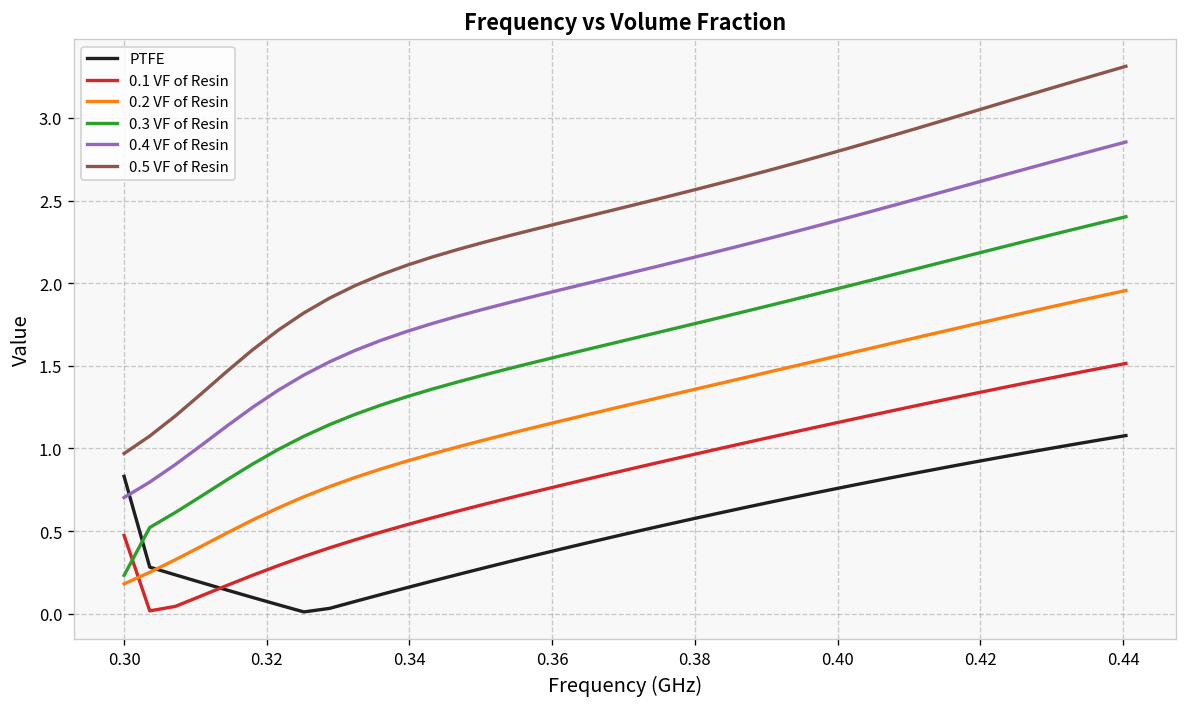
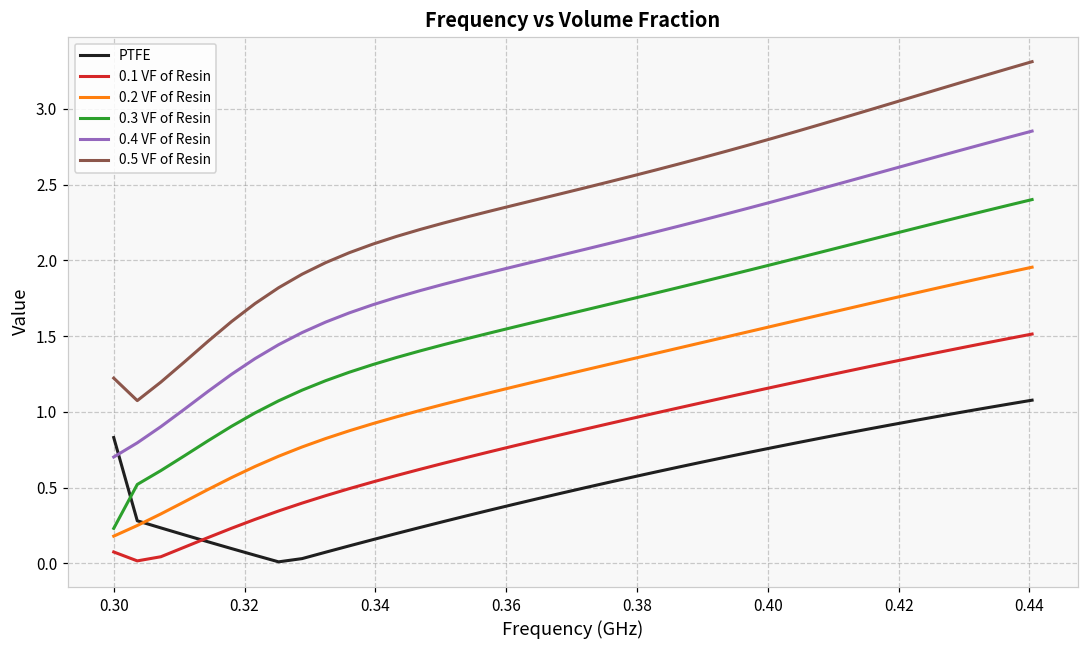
  {
    "PTFE": {
      "0.30": 0.83
    },
    "0.1 VF of Resin": {
-     "0.30": 0.47
+     "0.30": 0.08
    },
    "0.2 VF of Resin": {
      "0.30": 0.18
    },
    "0.3 VF of Resin": {
      "0.30": 0.23
    },
    "0.4 VF of Resin": {
      "0.30": 0.70
    },
    "0.5 VF of Resin": {
-     "0.30": 0.97
+     "0.30": 1.22
    }
  }
